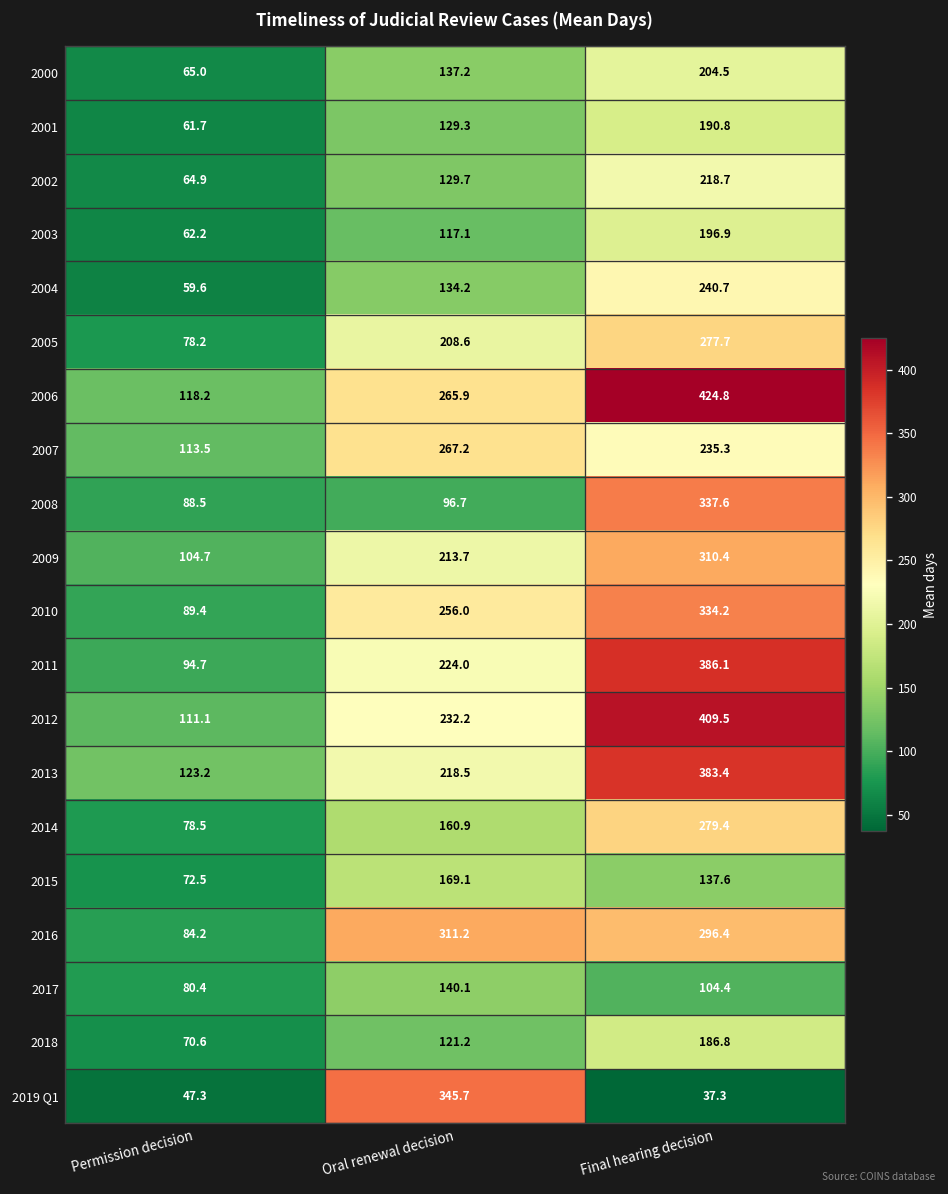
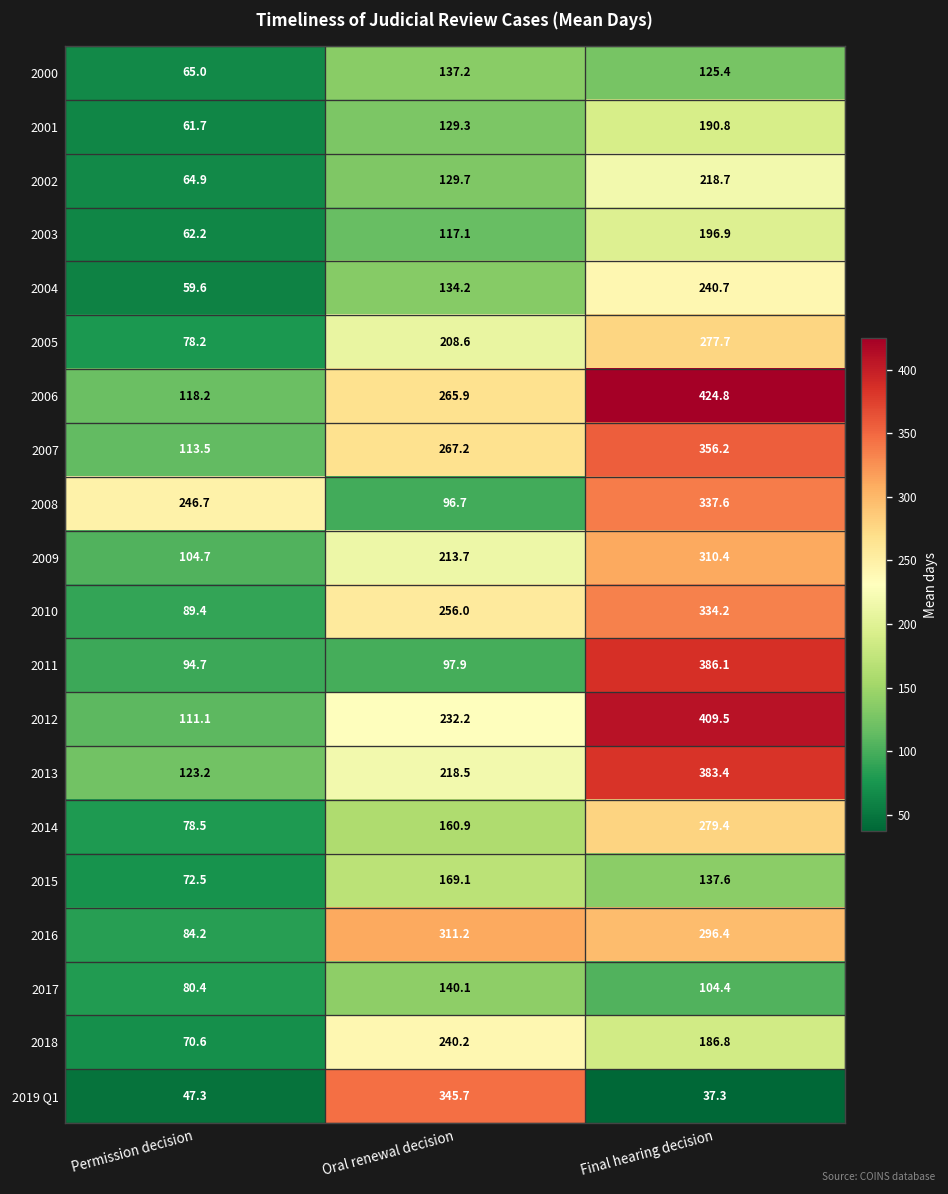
  {
    "2000": {
      "Permission decision": 65.0,
      "Oral renewal decision": 137.2,
-     "Final hearing decision": 204.5
+     "Final hearing decision": 125.4
    },
    "2001": {
      "Permission decision": 61.7,
      "Oral renewal decision": 129.3,
      "Final hearing decision": 190.8
    },
    "2002": {
      "Permission decision": 64.9,
      "Oral renewal decision": 129.7,
      "Final hearing decision": 218.7
    },
    "2003": {
      "Permission decision": 62.2,
      "Oral renewal decision": 117.1,
      "Final hearing decision": 196.9
    },
    "2004": {
      "Permission decision": 59.6,
      "Oral renewal decision": 134.2,
      "Final hearing decision": 240.7
    },
    "2005": {
      "Permission decision": 78.2,
      "Oral renewal decision": 208.6,
      "Final hearing decision": 277.7
    },
    "2006": {
      "Permission decision": 118.2,
      "Oral renewal decision": 265.9,
      "Final hearing decision": 424.8
    },
    "2007": {
      "Permission decision": 113.5,
      "Oral renewal decision": 267.2,
-     "Final hearing decision": 235.3
+     "Final hearing decision": 356.2
    },
    "2008": {
-     "Permission decision": 88.5,
+     "Permission decision": 246.7,
      "Oral renewal decision": 96.7,
      "Final hearing decision": 337.6
    },
    "2009": {
      "Permission decision": 104.7,
      "Oral renewal decision": 213.7,
      "Final hearing decision": 310.4
    },
    "2010": {
      "Permission decision": 89.4,
      "Oral renewal decision": 256.0,
      "Final hearing decision": 334.2
    },
    "2011": {
      "Permission decision": 94.7,
-     "Oral renewal decision": 224.0,
+     "Oral renewal decision": 97.9,
      "Final hearing decision": 386.1
    },
    "2012": {
      "Permission decision": 111.1,
      "Oral renewal decision": 232.2,
      "Final hearing decision": 409.5
    },
    "2013": {
      "Permission decision": 123.2,
      "Oral renewal decision": 218.5,
      "Final hearing decision": 383.4
    },
    "2014": {
      "Permission decision": 78.5,
      "Oral renewal decision": 160.9,
      "Final hearing decision": 279.4
    },
    "2015": {
      "Permission decision": 72.5,
      "Oral renewal decision": 169.1,
      "Final hearing decision": 137.6
    },
    "2016": {
      "Permission decision": 84.2,
      "Oral renewal decision": 311.2,
      "Final hearing decision": 296.4
    },
    "2017": {
      "Permission decision": 80.4,
      "Oral renewal decision": 140.1,
      "Final hearing decision": 104.4
    },
    "2018": {
      "Permission decision": 70.6,
-     "Oral renewal decision": 121.2,
+     "Oral renewal decision": 240.2,
      "Final hearing decision": 186.8
    },
    "2019 Q1": {
      "Permission decision": 47.3,
      "Oral renewal decision": 345.7,
      "Final hearing decision": 37.3
    }
  }
